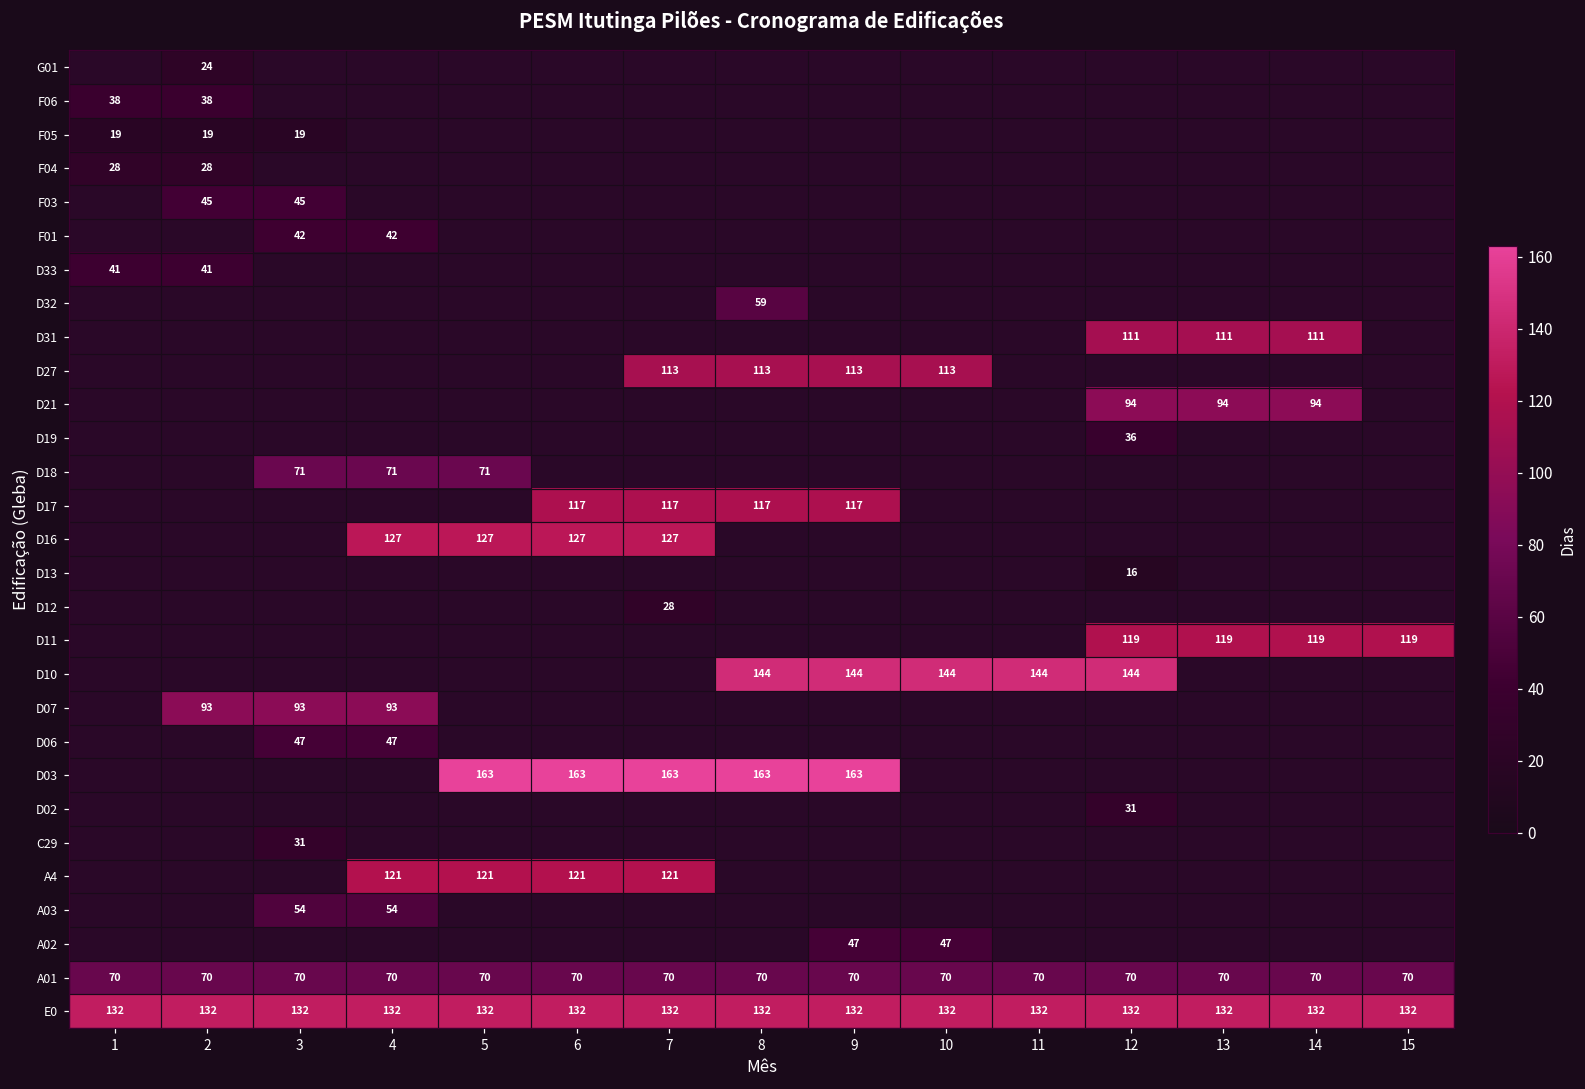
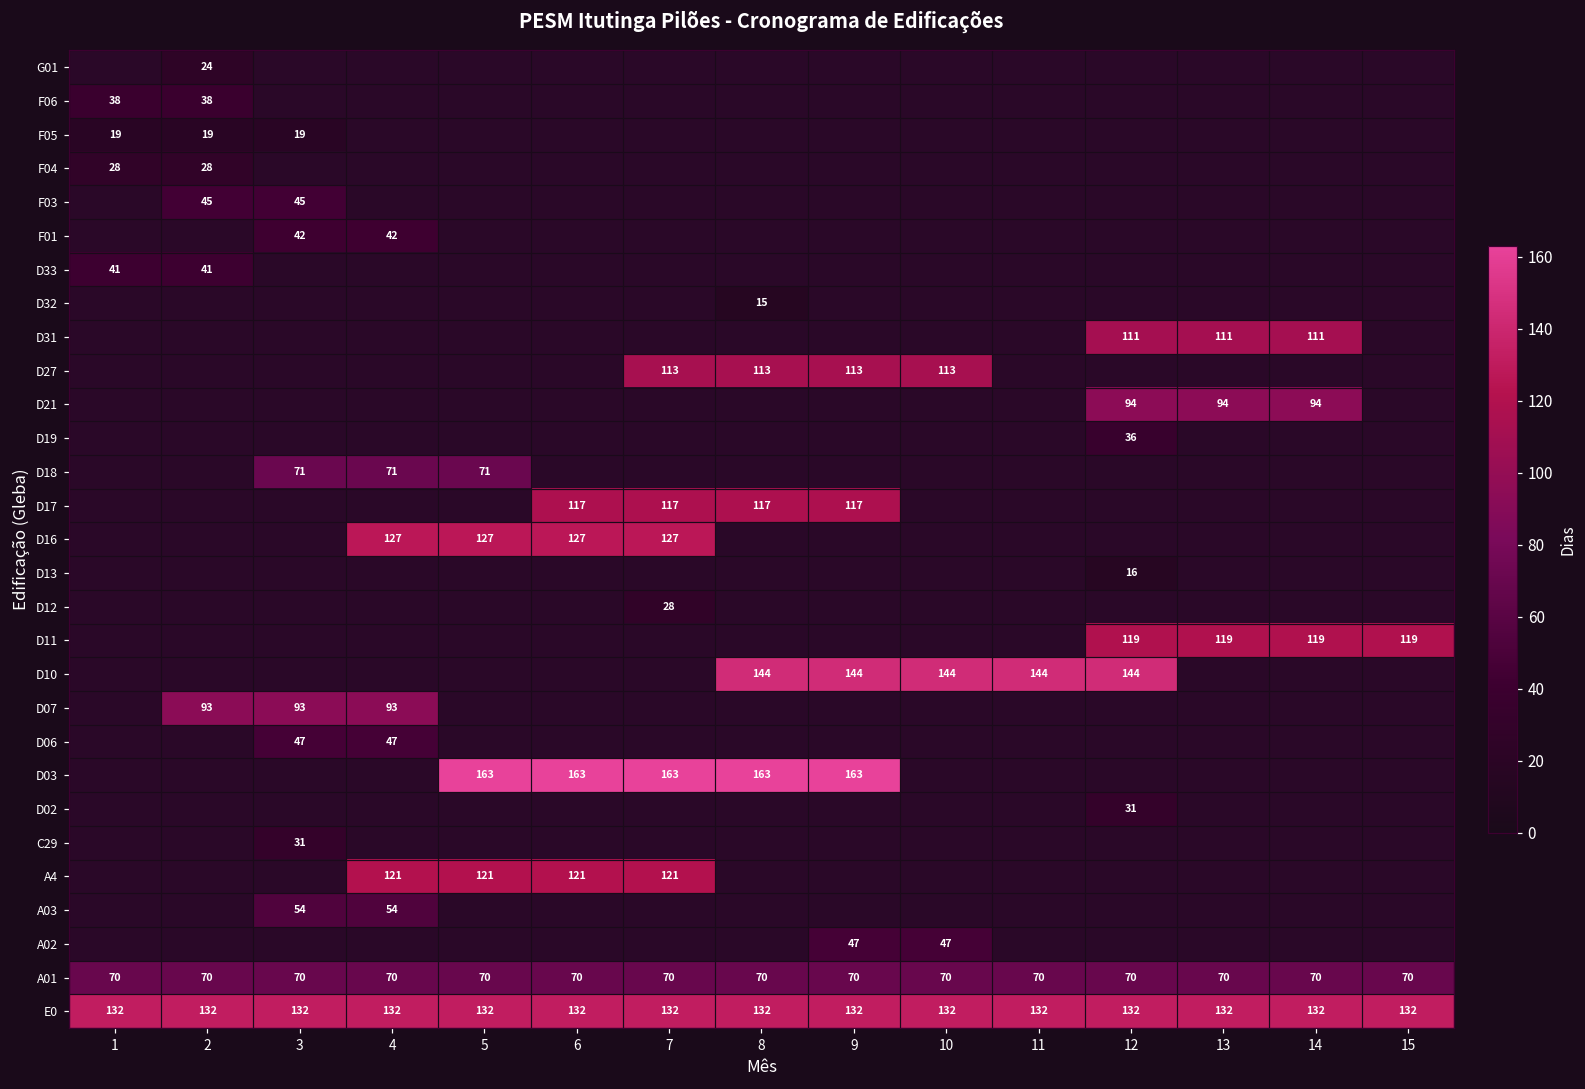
  {
    "G01": {
      "2": 24
    },
    "F06": {
      "1": 38,
      "2": 38
    },
    "F05": {
      "1": 19,
      "2": 19,
      "3": 19
    },
    "F04": {
      "1": 28,
      "2": 28
    },
    "F03": {
      "2": 45,
      "3": 45
    },
    "F01": {
      "3": 42,
      "4": 42
    },
    "D33": {
      "1": 41,
      "2": 41
    },
    "D32": {
-     "8": 59
+     "8": 15
    },
    "D31": {
      "12": 111,
      "13": 111,
      "14": 111
    },
    "D27": {
      "7": 113,
      "8": 113,
      "9": 113,
      "10": 113
    },
    "D21": {
      "12": 94,
      "13": 94,
      "14": 94
    },
    "D19": {
      "12": 36
    },
    "D18": {
      "3": 71,
      "4": 71,
      "5": 71
    },
    "D17": {
      "6": 117,
      "7": 117,
      "8": 117,
      "9": 117
    },
    "D16": {
      "4": 127,
      "5": 127,
      "6": 127,
      "7": 127
    },
    "D13": {
      "12": 16
    },
    "D12": {
      "7": 28
    },
    "D11": {
      "12": 119,
      "13": 119,
      "14": 119,
      "15": 119
    },
    "D10": {
      "8": 144,
      "9": 144,
      "10": 144,
      "11": 144,
      "12": 144
    },
    "D07": {
      "2": 93,
      "3": 93,
      "4": 93
    },
    "D06": {
      "3": 47,
      "4": 47
    },
    "D03": {
      "5": 163,
      "6": 163,
      "7": 163,
      "8": 163,
      "9": 163
    },
    "D02": {
      "12": 31
    },
    "C29": {
      "3": 31
    },
    "A4": {
      "4": 121,
      "5": 121,
      "6": 121,
      "7": 121
    },
    "A03": {
      "3": 54,
      "4": 54
    },
    "A02": {
      "9": 47,
      "10": 47
    },
    "A01": {
      "1": 70,
      "2": 70,
      "3": 70,
      "4": 70,
      "5": 70,
      "6": 70,
      "7": 70,
      "8": 70,
      "9": 70,
      "10": 70,
      "11": 70,
      "12": 70,
      "13": 70,
      "14": 70,
      "15": 70
    },
    "E0": {
      "1": 132,
      "2": 132,
      "3": 132,
      "4": 132,
      "5": 132,
      "6": 132,
      "7": 132,
      "8": 132,
      "9": 132,
      "10": 132,
      "11": 132,
      "12": 132,
      "13": 132,
      "14": 132,
      "15": 132
    }
  }
